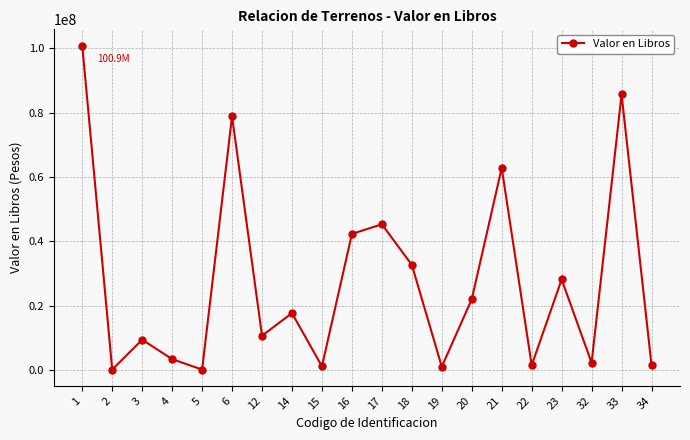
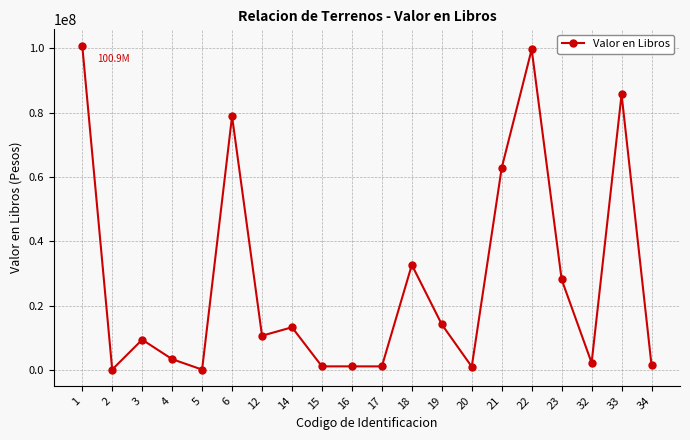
  {
    "2": 0,
    "3": 9000000,
    "4": 3000000,
    "5": 0,
    "6": 79000000,
    "12": 11000000,
-   "14": 18000000,
+   "14": 13000000,
    "15": 1000000,
-   "16": 42000000,
-   "17": 45000000,
+   "16": 1000000,
+   "17": 1000000,
    "18": 33000000,
-   "19": 1000000,
-   "20": 22000000,
+   "19": 14000000,
+   "20": 1000000,
    "21": 63000000,
-   "22": 1000000,
+   "22": 100000000,
    "23": 28000000,
    "32": 2000000,
    "33": 86000000,
    "34": 1000000
  }
